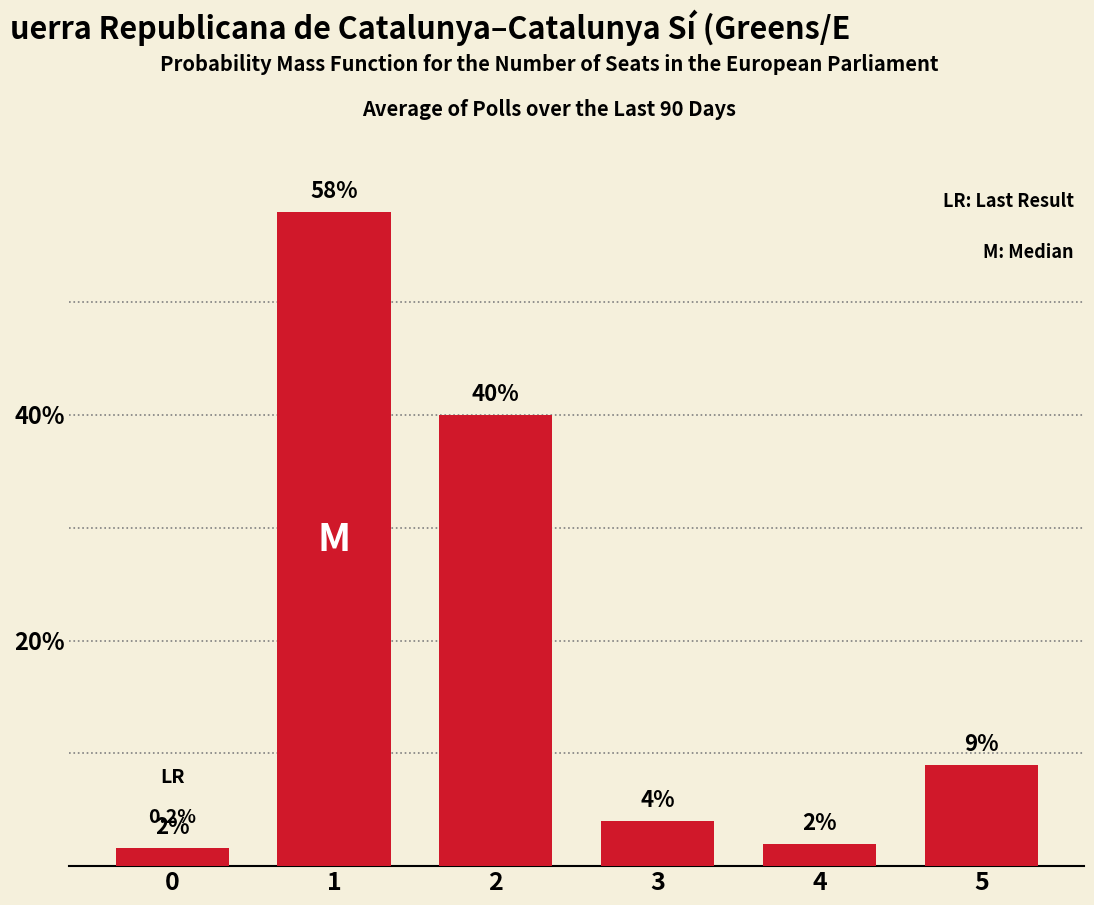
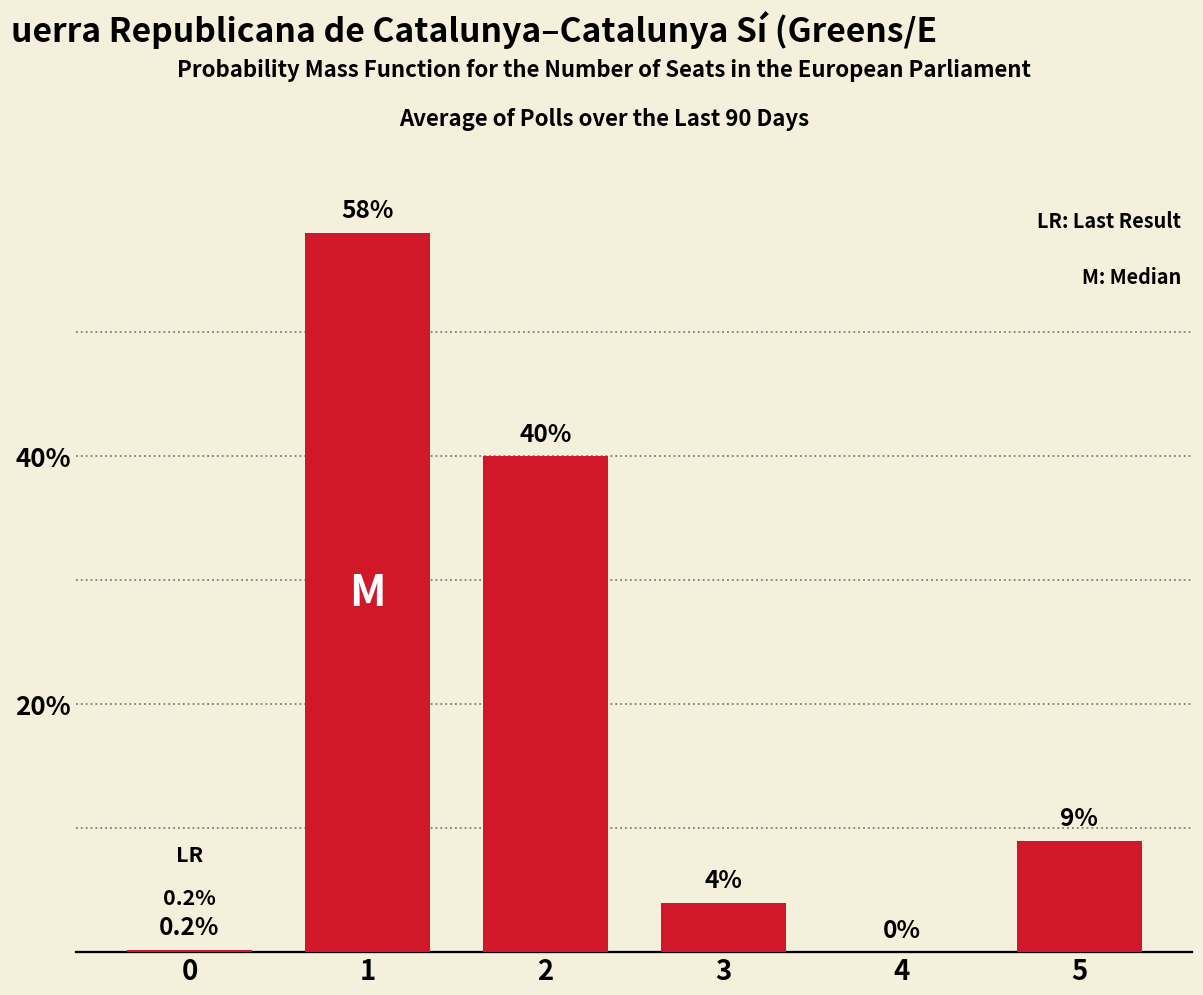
  {
-   "0": "2%",
+   "0": "0.2%",
    "1": "58%",
    "2": "40%",
    "3": "4%",
-   "4": "2%",
+   "4": "0%",
    "5": "9%"
  }
